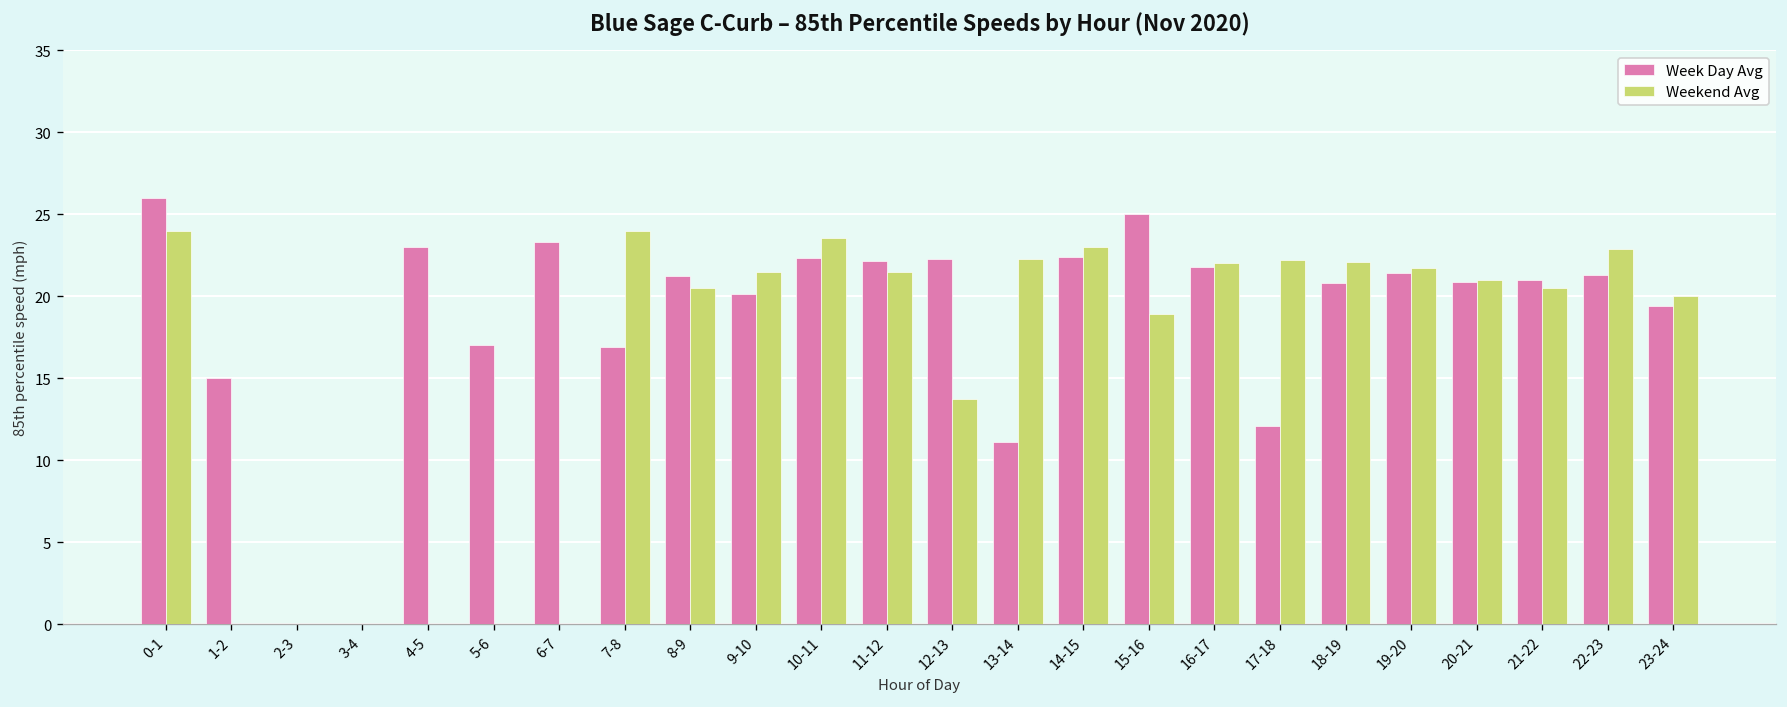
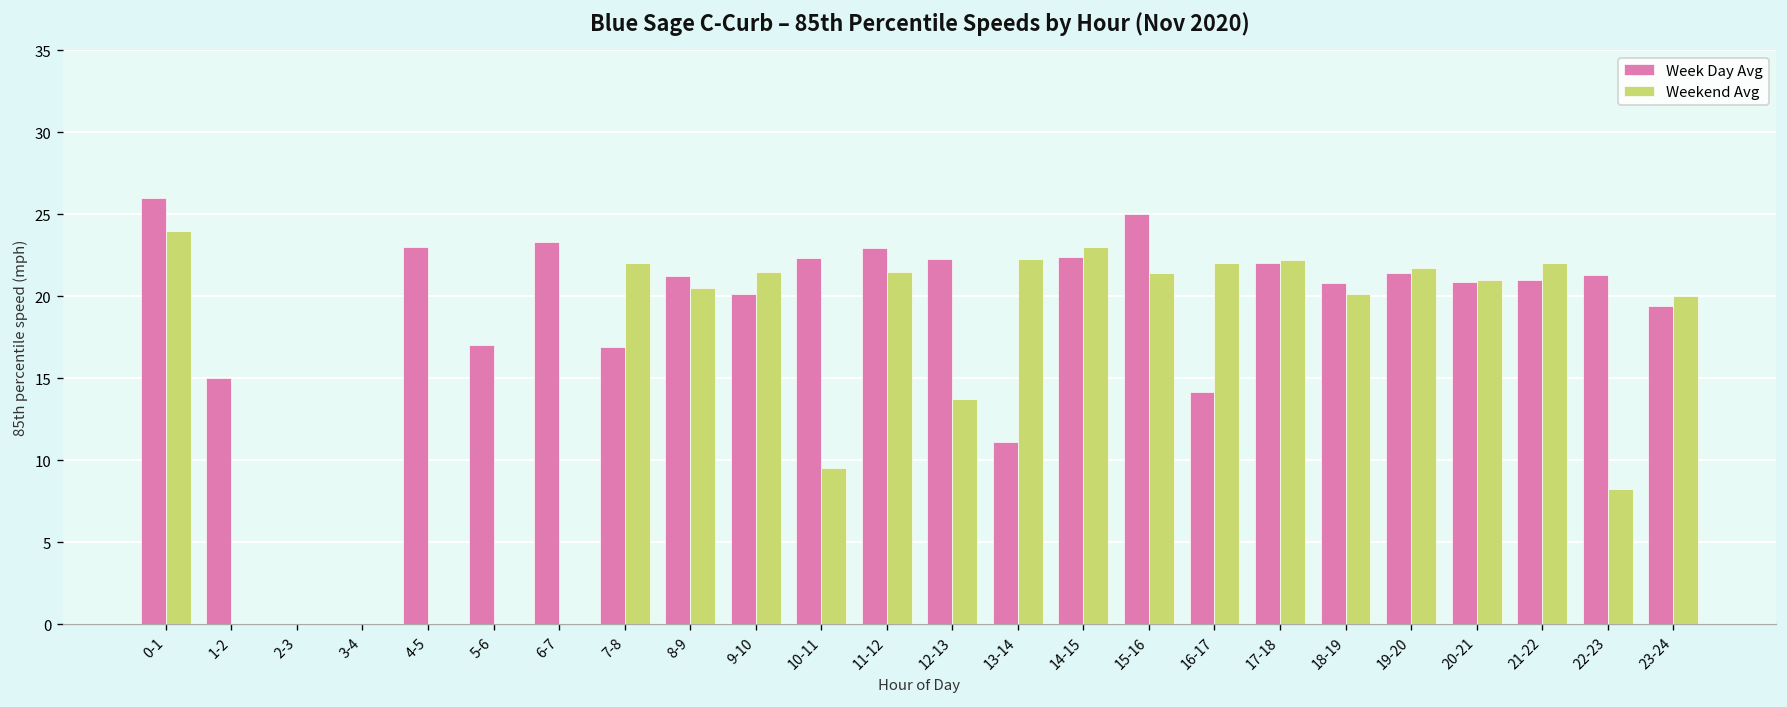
  {
    "Week Day Avg": {
      "0-1": 26.0,
      "1-2": 15.0,
      "2-3": 0.0,
      "3-4": 0.0,
      "4-5": 23.0,
      "5-6": 17.0,
      "6-7": 23.3,
      "7-8": 16.9,
      "8-9": 21.2,
      "9-10": 20.1,
      "10-11": 22.3,
-     "11-12": 22.1,
+     "11-12": 22.9,
      "12-13": 22.2,
      "13-14": 11.1,
      "14-15": 22.4,
      "15-16": 25.0,
-     "16-17": 21.8,
-     "17-18": 12.1,
+     "16-17": 14.2,
+     "17-18": 22.0,
      "18-19": 20.8,
      "19-20": 21.4,
      "20-21": 20.8,
      "21-22": 21.0,
      "22-23": 21.3,
      "23-24": 19.4
    },
    "Weekend Avg": {
      "0-1": 24.0,
      "1-2": 0.0,
      "2-3": 0.0,
      "3-4": 0.0,
      "4-5": 0.0,
      "5-6": 0.0,
      "6-7": 0.0,
-     "7-8": 24,
+     "7-8": 22,
      "8-9": 20.5,
      "9-10": 21.5,
-     "10-11": 23.6,
+     "10-11": 9.5,
      "11-12": 21.5,
      "12-13": 13.7,
      "13-14": 22.3,
      "14-15": 23.0,
-     "15-16": 18.9,
+     "15-16": 21.4,
      "16-17": 22.0,
      "17-18": 22.2,
-     "18-19": 22.1,
+     "18-19": 20.1,
      "19-20": 21.7,
      "20-21": 21.0,
-     "21-22": 20.5,
-     "22-23": 22.9,
+     "21-22": 22.0,
+     "22-23": 8.2,
      "23-24": 20.0
    }
  }
